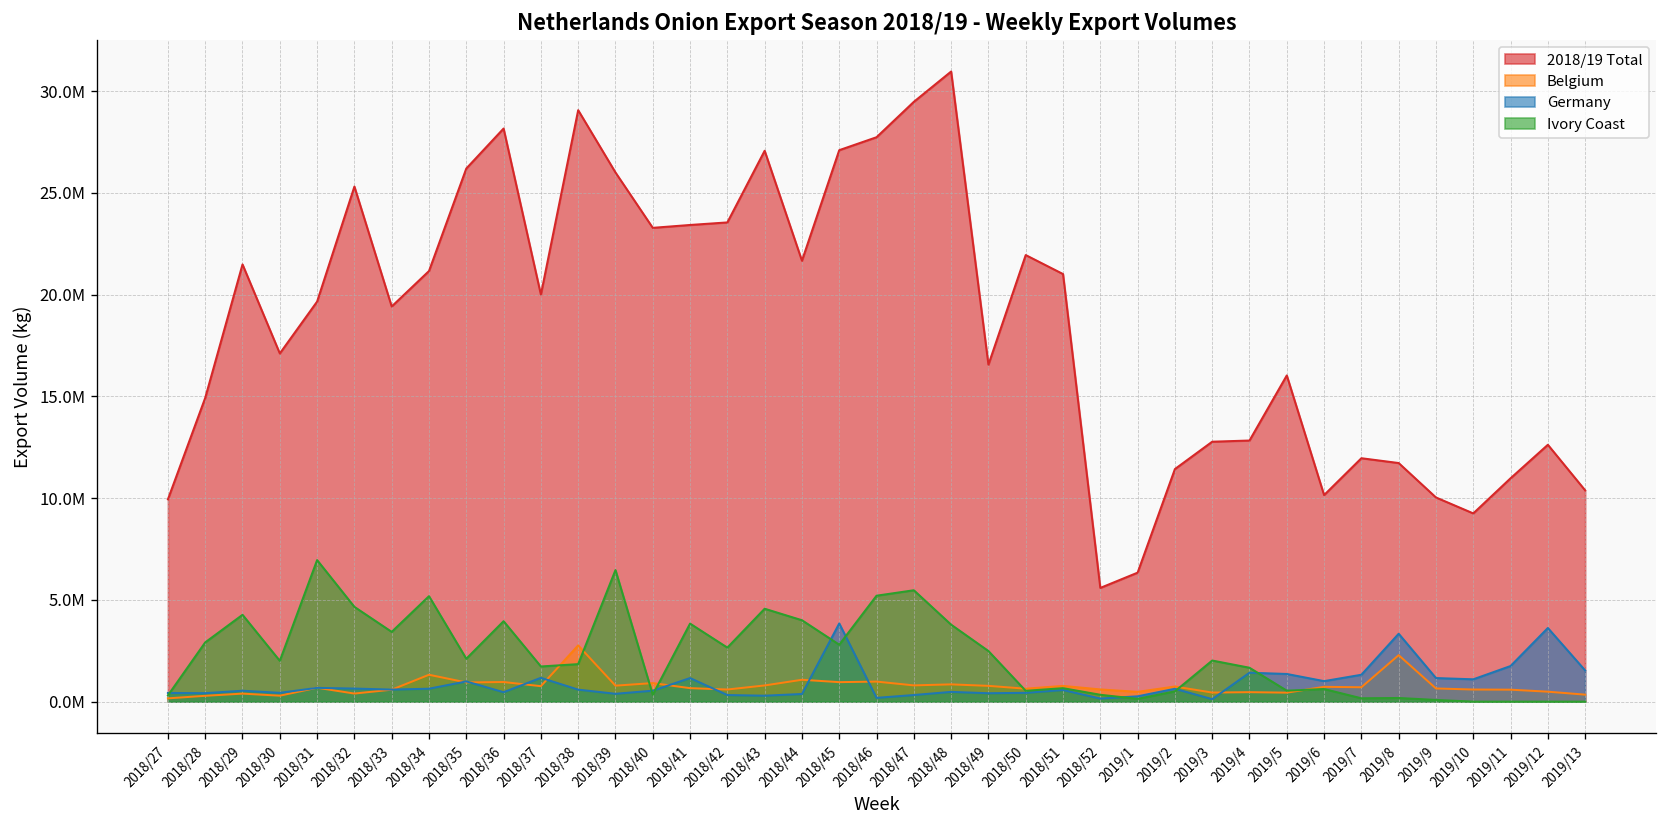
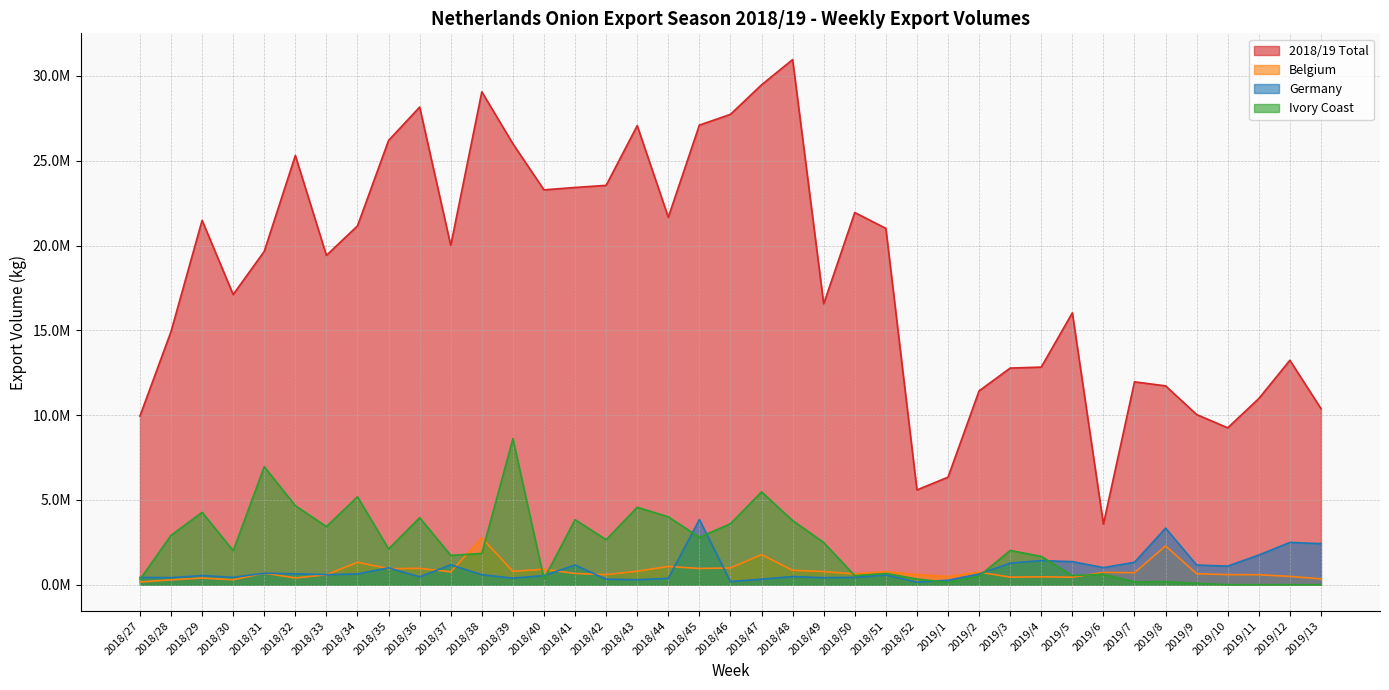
  {
    "2018/19 Total": {
      "2018/27": 9900000,
      "2018/28": 14900000,
      "2018/29": 21500000,
      "2018/30": 17100000,
      "2018/31": 19700000,
      "2018/32": 25300000,
      "2018/33": 19400000,
      "2018/34": 21200000,
      "2018/35": 26200000,
      "2018/36": 28200000,
      "2018/37": 20000000,
      "2018/38": 29100000,
      "2018/39": 26000000,
      "2018/40": 23300000,
      "2018/41": 23400000,
      "2018/42": 23500000,
      "2018/43": 27100000,
      "2018/44": 21700000,
      "2018/45": 27100000,
      "2018/46": 27700000,
      "2018/47": 29500000,
      "2018/48": 31000000,
      "2018/49": 16600000,
      "2018/50": 21900000,
      "2018/51": 21000000,
      "2018/52": 5600000,
      "2019/1": 6300000,
      "2019/2": 11400000,
      "2019/3": 12800000,
      "2019/4": 12800000,
      "2019/5": 16000000,
-     "2019/6": 10200000,
+     "2019/6": 3600000,
      "2019/7": 12000000,
      "2019/8": 11700000,
      "2019/9": 10000000,
      "2019/10": 9300000,
      "2019/11": 11000000,
-     "2019/12": 12600000,
+     "2019/12": 13200000,
      "2019/13": 10400000
    },
    "Belgium": {
      "2018/32": 400000,
      "2018/34": 1300000,
      "2018/36": 1000000,
      "2018/37": 800000,
      "2018/38": 2800000,
      "2018/39": 800000,
      "2018/40": 900000,
      "2018/41": 700000,
      "2018/42": 600000,
      "2018/43": 800000,
      "2018/44": 1100000,
      "2018/45": 1000000,
      "2018/46": 1000000,
-     "2018/47": 800000,
+     "2018/47": 1800000,
      "2018/48": 800000,
      "2018/49": 800000,
      "2018/52": 600000,
      "2019/1": 500000,
      "2019/3": 400000,
      "2019/4": 500000,
      "2019/7": 700000,
      "2019/8": 2300000,
      "2019/9": 600000,
      "2019/10": 600000,
      "2019/11": 600000,
      "2019/12": 500000,
      "2019/13": 300000
    },
    "Germany": {
      "2018/32": 600000,
      "2018/34": 600000,
      "2018/36": 500000,
      "2018/37": 1200000,
      "2018/38": 600000,
      "2018/39": 400000,
      "2018/40": 500000,
      "2018/41": 1200000,
      "2018/42": 300000,
      "2018/43": 300000,
      "2018/44": 400000,
      "2018/45": 3800000,
      "2018/46": 200000,
      "2018/47": 300000,
      "2018/48": 500000,
      "2018/49": 400000,
      "2018/52": 200000,
-     "2019/3": 100000,
+     "2019/3": 1300000,
      "2019/4": 1400000,
      "2019/5": 1400000,
      "2019/6": 1000000,
      "2019/7": 1300000,
      "2019/8": 3300000,
      "2019/9": 1200000,
      "2019/10": 1100000,
      "2019/11": 1800000,
-     "2019/12": 3600000,
-     "2019/13": 1500000
+     "2019/12": 2500000,
+     "2019/13": 2400000
    },
    "Ivory Coast": {
      "2018/28": 2900000,
      "2018/29": 4300000,
      "2018/30": 2000000,
      "2018/31": 7000000,
      "2018/32": 4700000,
      "2018/33": 3400000,
      "2018/34": 5200000,
      "2018/35": 2100000,
      "2018/36": 4000000,
      "2018/37": 1700000,
      "2018/38": 1800000,
-     "2018/39": 6500000,
+     "2018/39": 8600000,
      "2018/40": 300000,
      "2018/41": 3800000,
      "2018/42": 2700000,
      "2018/43": 4600000,
      "2018/44": 4000000,
      "2018/45": 2800000,
-     "2018/46": 5200000,
+     "2018/46": 3600000,
      "2018/47": 5500000,
      "2018/48": 3800000,
      "2018/49": 2500000,
      "2018/52": 300000,
      "2019/3": 2000000,
      "2019/4": 1700000,
      "2019/7": 200000,
      "2019/8": 200000,
      "2019/9": 100000,
      "2019/10": 0,
      "2019/11": 0,
      "2019/12": 0,
      "2019/13": 0
    }
  }
